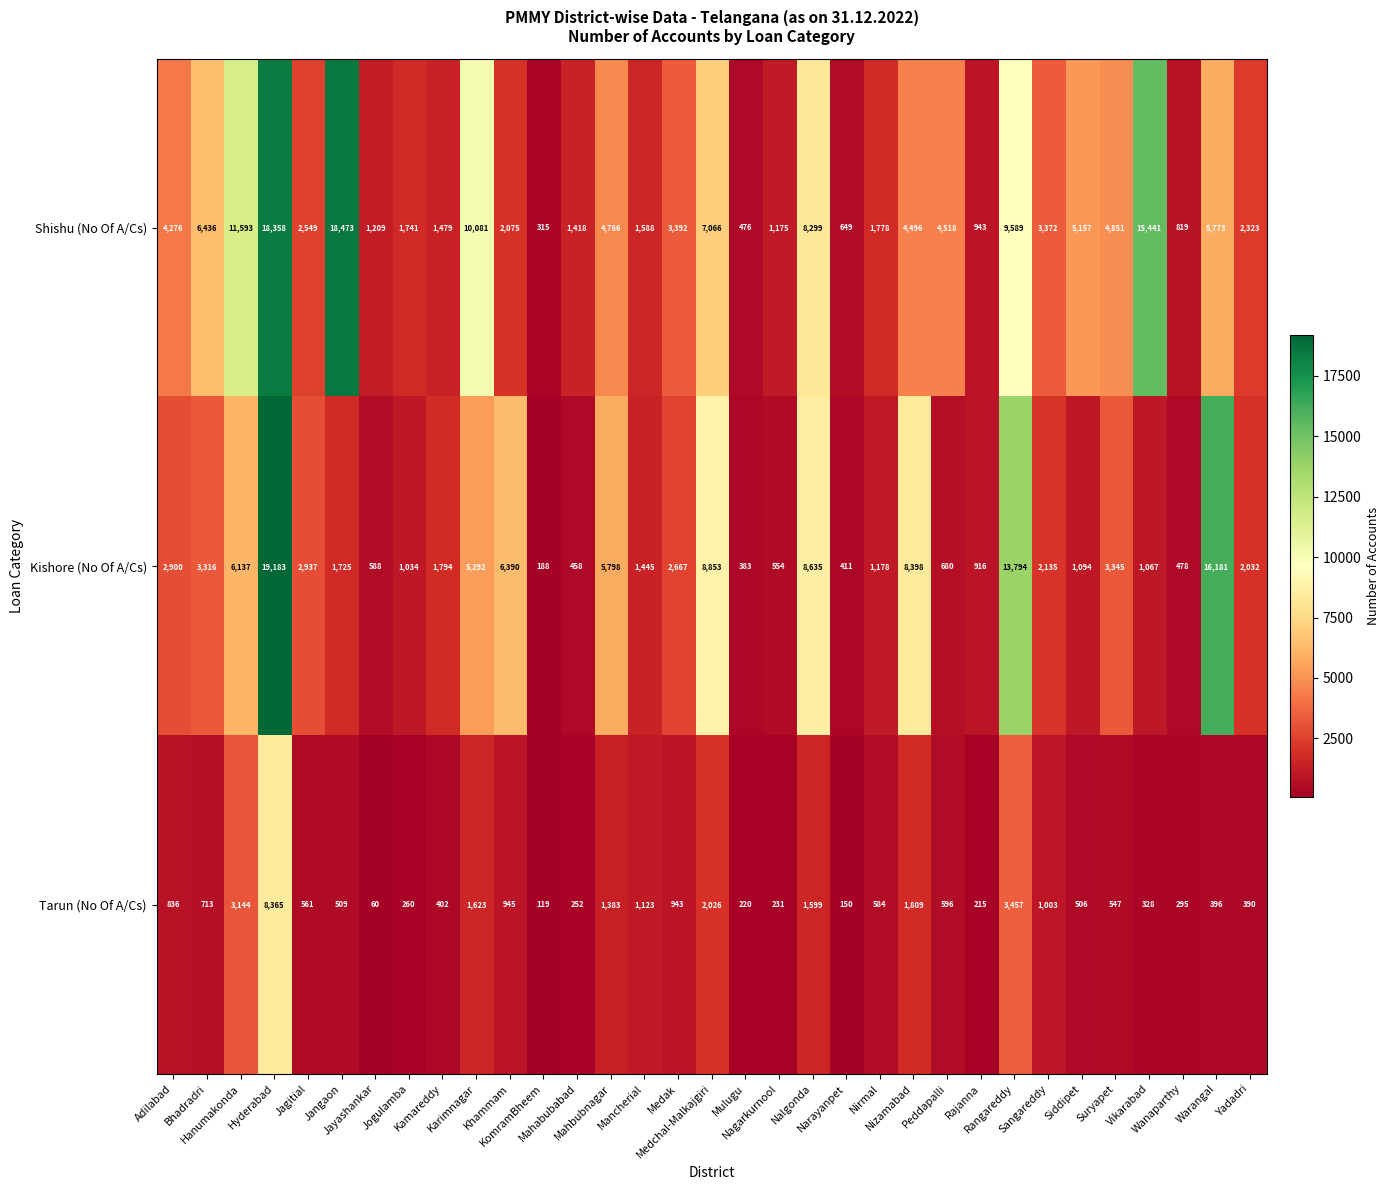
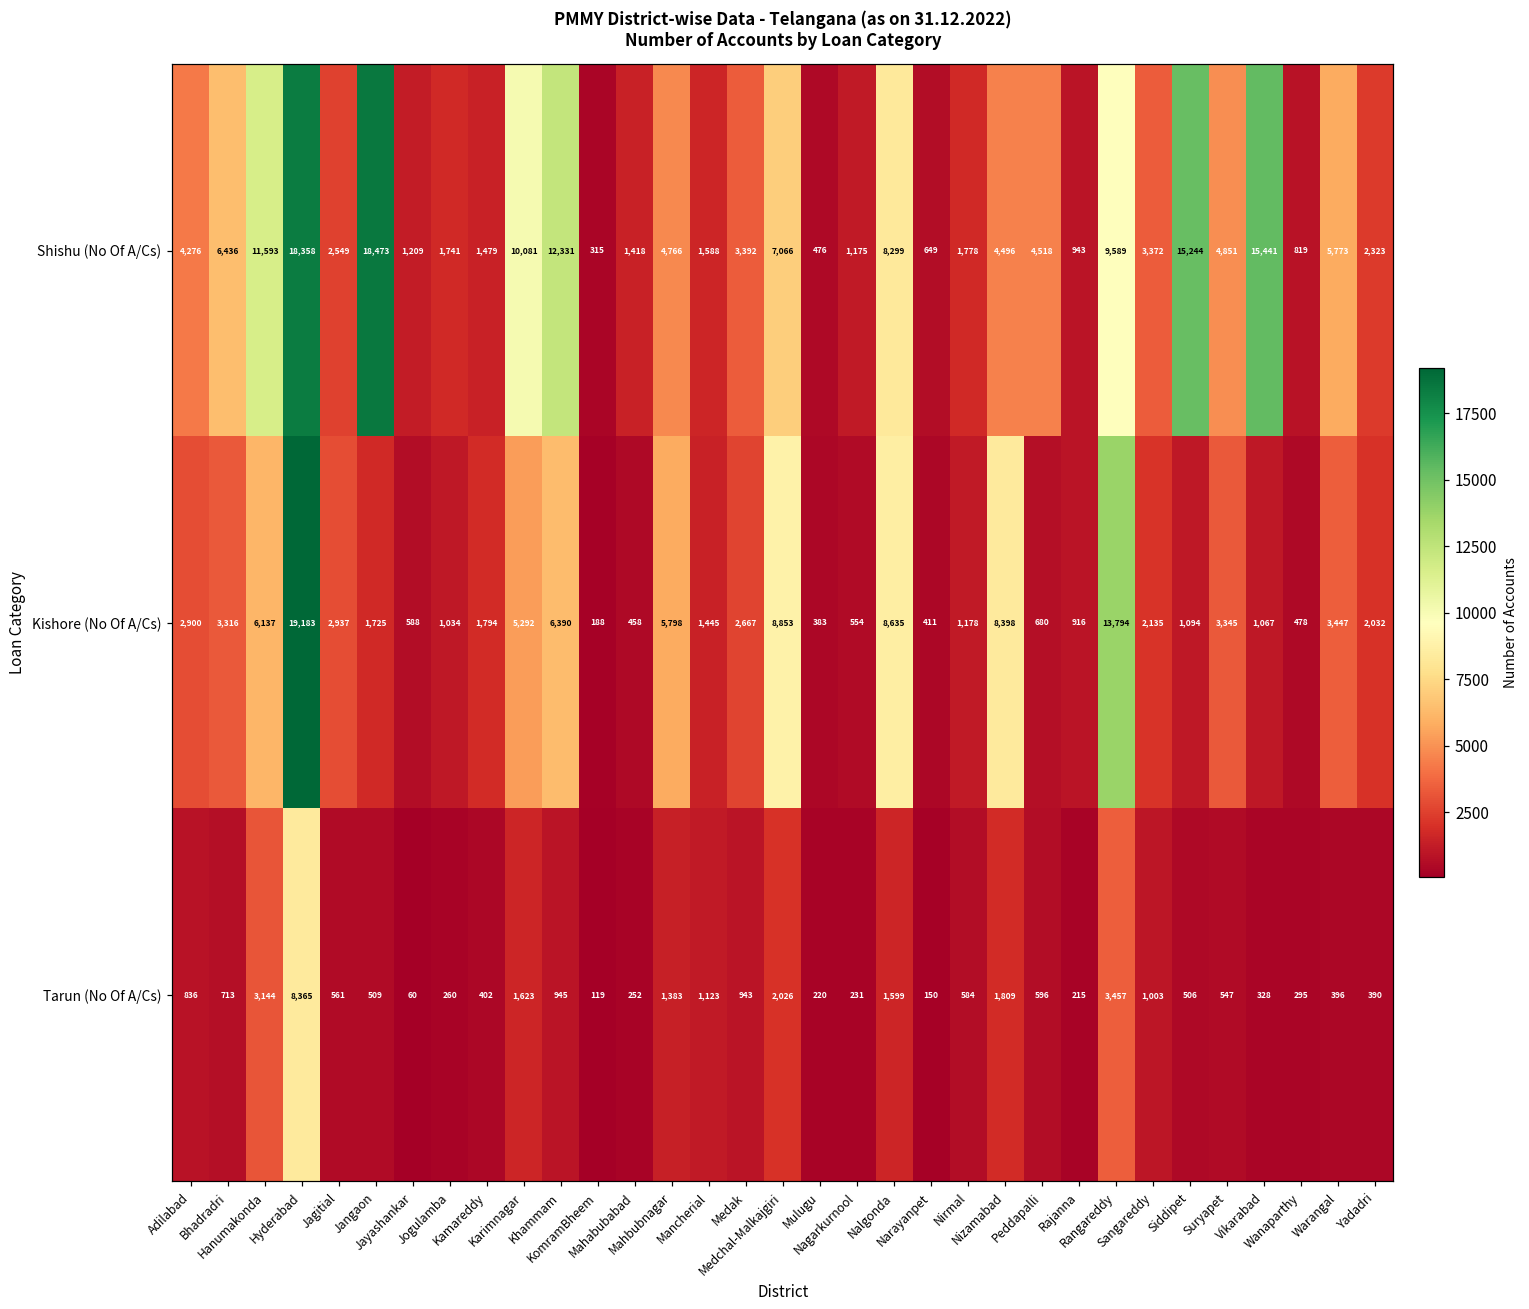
  {
    "Shishu (No Of A/Cs)": {
      "Adilabad": "4,276",
      "Bhadradri": "6,436",
      "Hanumakonda": "11,593",
      "Hyderabad": "18,358",
      "Jagitial": "2,549",
      "Jangaon": "18,473",
      "Jayashankar": "1,209",
      "Jogulamba": "1,741",
      "Kamareddy": "1,479",
      "Karimnagar": "10,081",
-     "Khammam": "2,075",
+     "Khammam": "12,331",
      "KomramBheem": "315",
      "Mahabubabad": "1,418",
      "Mahbubnagar": "4,766",
      "Mancherial": "1,588",
      "Medak": "3,392",
      "Medchal-Malkajgiri": "7,066",
      "Mulugu": "476",
      "Nagarkurnool": "1,175",
      "Nalgonda": "8,299",
      "Narayanpet": "649",
      "Nirmal": "1,778",
      "Nizamabad": "4,496",
      "Peddapalli": "4,518",
      "Rajanna": "943",
      "Rangareddy": "9,589",
      "Sangareddy": "3,372",
-     "Siddipet": "5,157",
+     "Siddipet": "15,244",
      "Suryapet": "4,851",
      "Vikarabad": "15,441",
      "Wanaparthy": "819",
      "Warangal": "5,773",
      "Yadadri": "2,323"
    },
    "Kishore (No Of A/Cs)": {
      "Adilabad": "2,900",
      "Bhadradri": "3,316",
      "Hanumakonda": "6,137",
      "Hyderabad": "19,183",
      "Jagitial": "2,937",
      "Jangaon": "1,725",
      "Jayashankar": "588",
      "Jogulamba": "1,034",
      "Kamareddy": "1,794",
      "Karimnagar": "5,292",
      "Khammam": "6,390",
      "KomramBheem": "188",
      "Mahabubabad": "458",
      "Mahbubnagar": "5,798",
      "Mancherial": "1,445",
      "Medak": "2,667",
      "Medchal-Malkajgiri": "8,853",
      "Mulugu": "383",
      "Nagarkurnool": "554",
      "Nalgonda": "8,635",
      "Narayanpet": "411",
      "Nirmal": "1,178",
      "Nizamabad": "8,398",
      "Peddapalli": "680",
      "Rajanna": "916",
      "Rangareddy": "13,794",
      "Sangareddy": "2,135",
      "Siddipet": "1,094",
      "Suryapet": "3,345",
      "Vikarabad": "1,067",
      "Wanaparthy": "478",
-     "Warangal": "16,181",
+     "Warangal": "3,447",
      "Yadadri": "2,032"
    },
    "Tarun (No Of A/Cs)": {
      "Adilabad": "836",
      "Bhadradri": "713",
      "Hanumakonda": "3,144",
      "Hyderabad": "8,365",
      "Jagitial": "561",
      "Jangaon": "509",
      "Jayashankar": "60",
      "Jogulamba": "260",
      "Kamareddy": "402",
      "Karimnagar": "1,623",
      "Khammam": "945",
      "KomramBheem": "119",
      "Mahabubabad": "252",
      "Mahbubnagar": "1,383",
      "Mancherial": "1,123",
      "Medak": "943",
      "Medchal-Malkajgiri": "2,026",
      "Mulugu": "220",
      "Nagarkurnool": "231",
      "Nalgonda": "1,599",
      "Narayanpet": "150",
      "Nirmal": "584",
      "Nizamabad": "1,809",
      "Peddapalli": "596",
      "Rajanna": "215",
      "Rangareddy": "3,457",
      "Sangareddy": "1,003",
      "Siddipet": "506",
      "Suryapet": "547",
      "Vikarabad": "328",
      "Wanaparthy": "295",
      "Warangal": "396",
      "Yadadri": "390"
    }
  }
